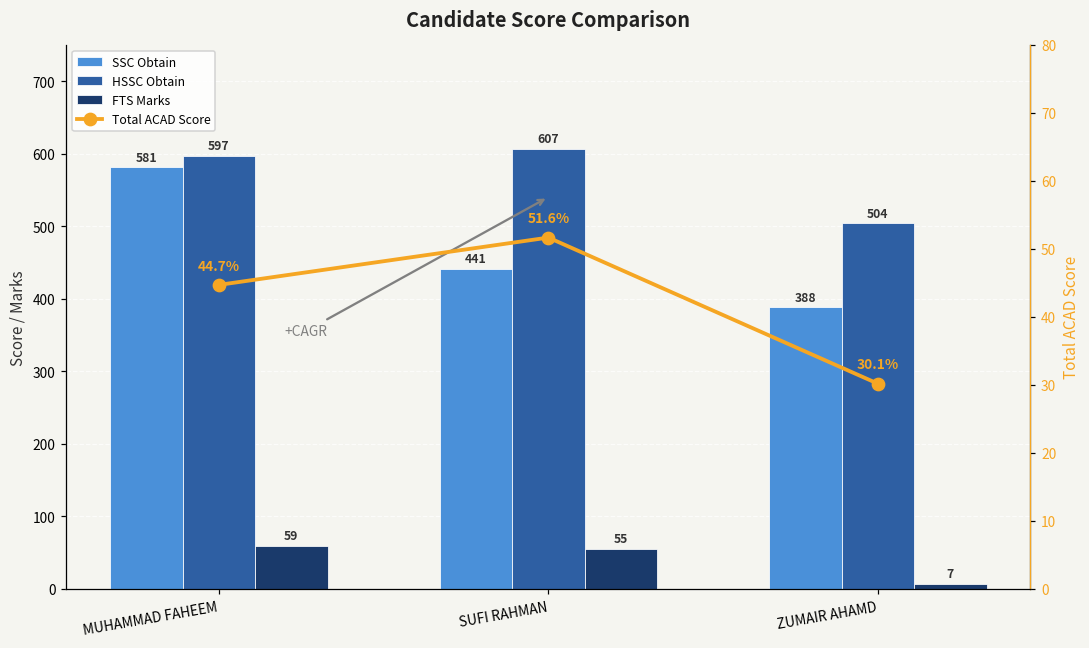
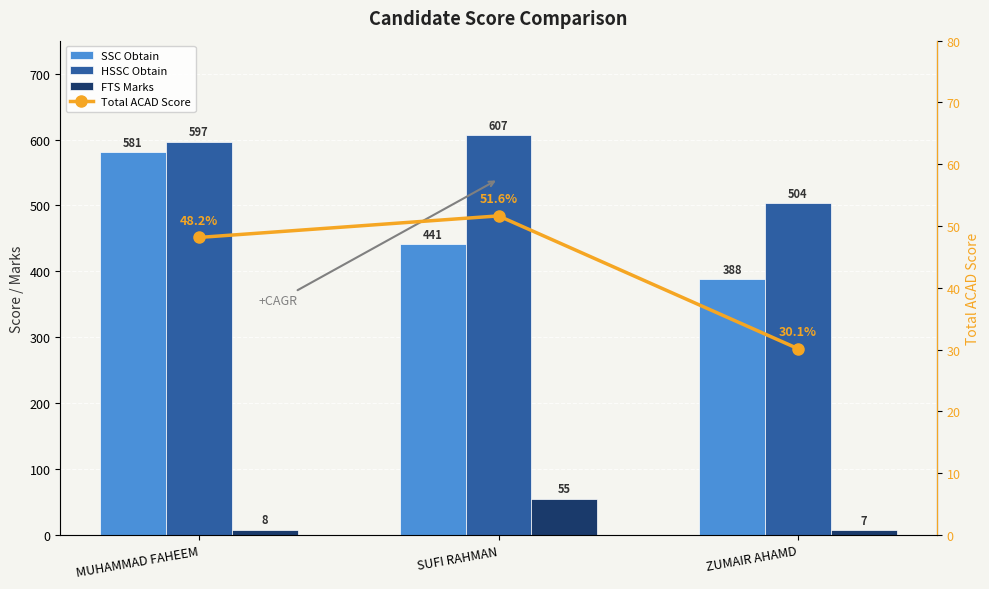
  {
    "SSC Obtain": {
      "MUHAMMAD FAHEEM": "581",
      "ZUMAIR AHAMD": "388"
    },
    "HSSC Obtain": {
      "MUHAMMAD FAHEEM": "597",
      "SUFI RAHMAN": "607",
      "ZUMAIR AHAMD": "504"
    },
    "FTS Marks": {
-     "MUHAMMAD FAHEEM": "59",
+     "MUHAMMAD FAHEEM": "8",
      "SUFI RAHMAN": "55",
      "ZUMAIR AHAMD": "7"
    },
    "Total ACAD Score": {
-     "MUHAMMAD FAHEEM": "44.7%",
+     "MUHAMMAD FAHEEM": "48.2%",
      "ZUMAIR AHAMD": "30.1%"
    }
  }
